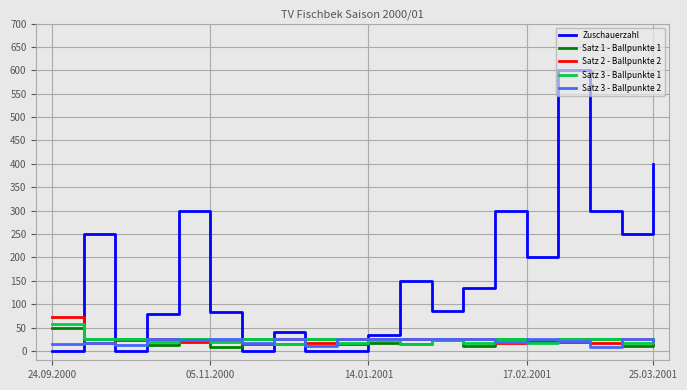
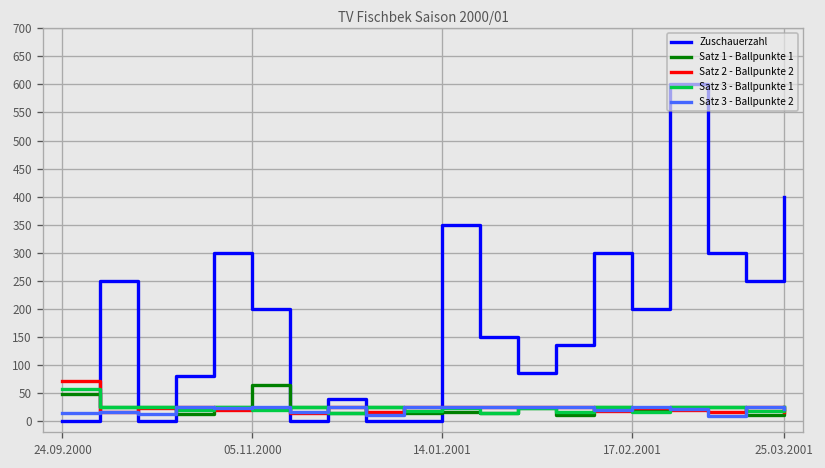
  {
    "Zuschauerzahl": {
      "24.09.2000": 0,
-     "05.11.2000": 80,
-     "14.01.2001": 40,
+     "05.11.2000": 200,
+     "14.01.2001": 350,
      "17.02.2001": 200,
      "25.03.2001": 400
    },
    "Satz 1 - Ballpunkte 1": {
      "24.09.2000": 50,
-     "05.11.2000": 10,
+     "05.11.2000": 60,
      "14.01.2001": 20
    },
    "Satz 2 - Ballpunkte 2": {
      "24.09.2000": 70
    },
    "Satz 3 - Ballpunkte 1": {
      "24.09.2000": 60
    },
    "Satz 3 - Ballpunkte 2": {
      "24.09.2000": 10
    }
  }
